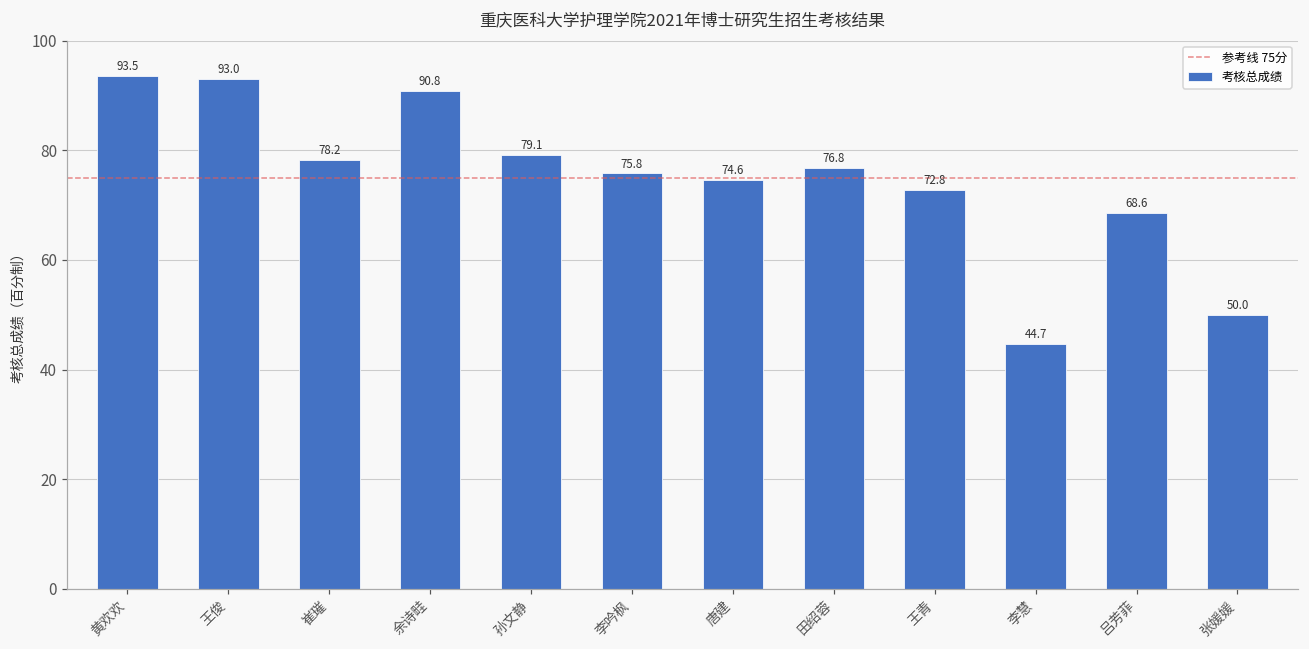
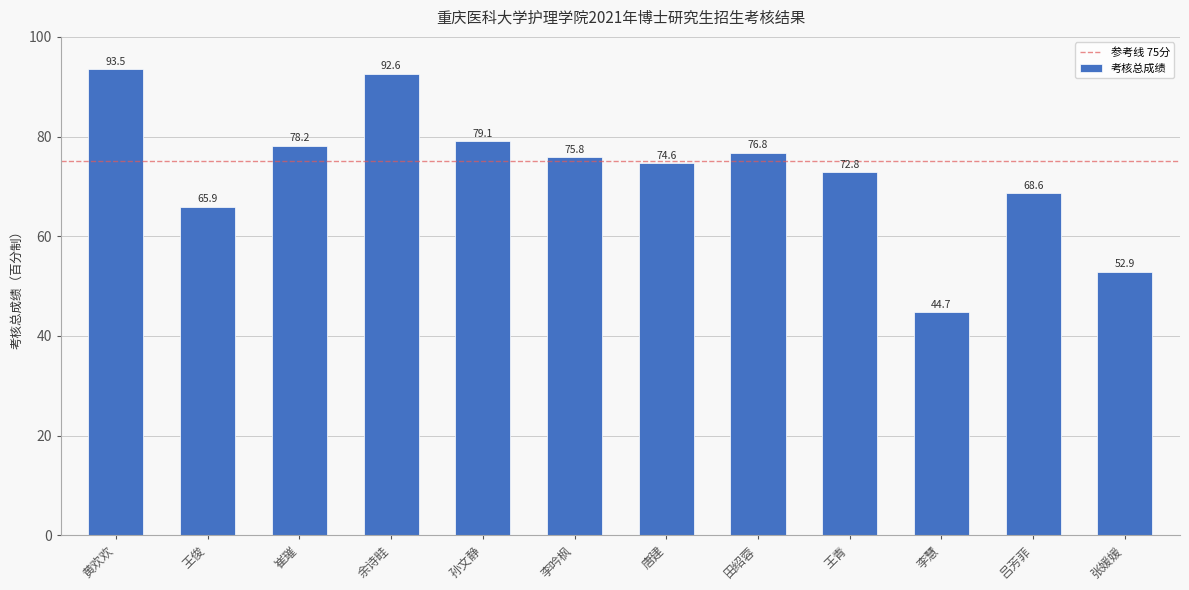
  {
    "黄欢欢": 93.5,
-   "王俊": 93.0,
+   "王俊": 65.9,
    "崔璀": 78.2,
-   "余诗畦": 90.8,
+   "余诗畦": 92.6,
    "孙文静": 79.1,
    "李吟枫": 75.8,
    "唐建": 74.6,
    "田绍蓉": 76.8,
    "王青": 72.8,
    "李慧": 44.7,
    "吕芳菲": 68.6,
-   "张媛媛": 50.0
+   "张媛媛": 52.9
  }
